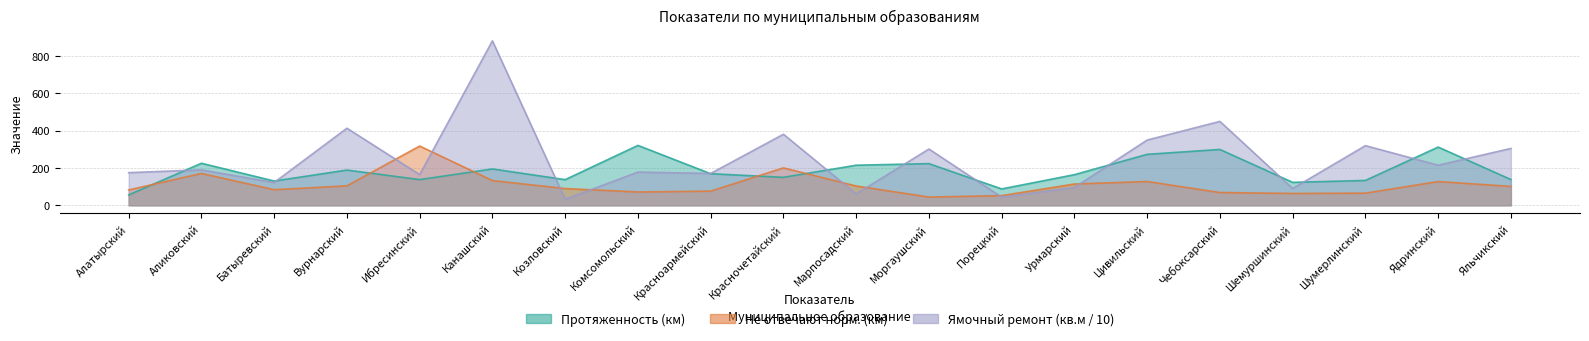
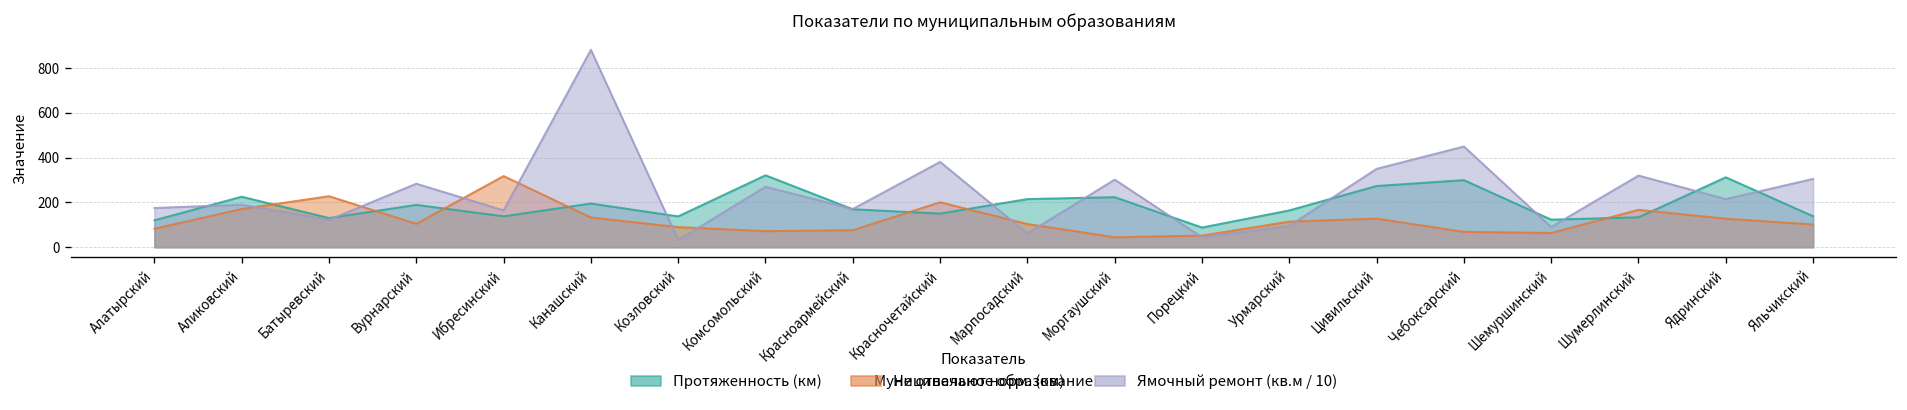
  {
    "Протяженность (км)": {
-     "Алатырский": 60,
+     "Алатырский": 120,
      "Аликовский": 230,
      "Вурнарский": 190,
      "Ибресинский": 140,
      "Канашский": 200,
      "Козловский": 140,
      "Комсомольский": 320,
      "Красночетайский": 150,
      "Марпосадский": 220,
      "Моргаушский": 220,
      "Порецкий": 90,
      "Урмарский": 160,
      "Цивильский": 270,
      "Чебоксарский": 300,
      "Шемуршинский": 120,
      "Шумерлинский": 130,
      "Ядринский": 310,
      "Яльчикский": 140
    },
    "Не отвечают норм. (км)": {
      "Алатырский": 80,
      "Аликовский": 170,
-     "Батыревский": 80,
+     "Батыревский": 230,
      "Вурнарский": 100,
      "Ибресинский": 320,
      "Канашский": 130,
      "Козловский": 90,
      "Комсомольский": 70,
      "Красноармейский": 80,
      "Красночетайский": 200,
      "Марпосадский": 100,
      "Моргаушский": 40,
      "Урмарский": 110,
      "Цивильский": 130,
      "Чебоксарский": 70,
      "Шемуршинский": 60,
-     "Шумерлинский": 70,
+     "Шумерлинский": 170,
      "Ядринский": 130,
      "Яльчикский": 100
    },
    "Ямочный ремонт (кв.м / 10)": {
      "Алатырский": 180,
      "Аликовский": 190,
-     "Вурнарский": 410,
+     "Вурнарский": 280,
      "Ибресинский": 160,
      "Канашский": 880,
      "Козловский": 30,
-     "Комсомольский": 180,
+     "Комсомольский": 270,
      "Красночетайский": 380,
      "Марпосадский": 60,
      "Моргаушский": 300,
      "Урмарский": 100,
      "Цивильский": 350,
      "Чебоксарский": 450,
      "Шемуршинский": 90,
      "Шумерлинский": 320,
      "Ядринский": 220,
      "Яльчикский": 310
    }
  }
